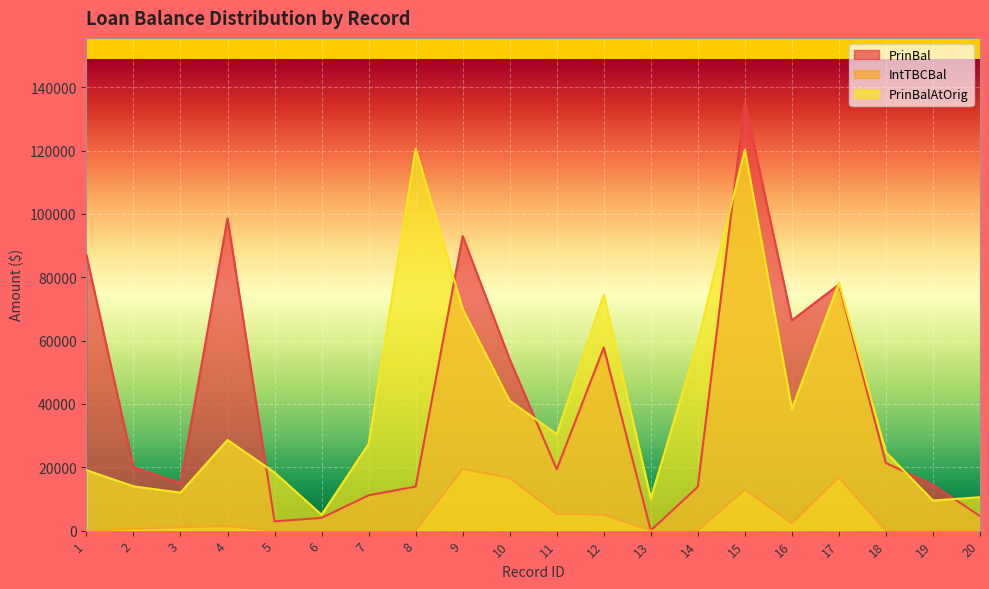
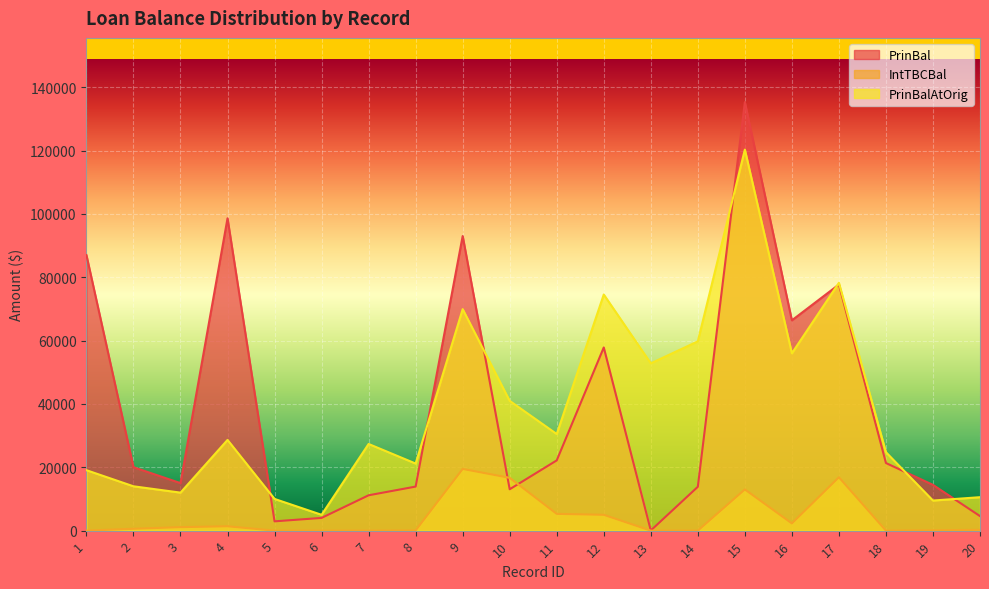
  {
    "PrinBal": {
      "1": 87000,
      "2": 20000,
      "3": 15000,
      "4": 99000,
      "5": 3000,
      "6": 4000,
      "7": 11000,
      "8": 14000,
      "9": 93000,
-     "10": 54000,
-     "11": 19000,
+     "10": 13000,
+     "11": 22000,
      "12": 58000,
      "14": 14000,
      "15": 135000,
      "16": 66000,
      "18": 21000,
      "19": 14000,
      "20": 5000
    },
    "IntTBCBal": {
      "1": 0,
      "2": 1000,
      "3": 1000,
      "4": 1000,
      "5": 0,
      "6": 0,
      "7": 0,
      "8": 0,
      "9": 19000,
      "10": 17000,
      "11": 5000,
      "12": 5000,
      "14": 0,
      "15": 13000,
      "16": 2000,
      "17": 17000,
      "18": 0,
      "19": 0,
      "20": 0
    },
    "PrinBalAtOrig": {
      "1": 19000,
      "2": 14000,
      "3": 12000,
      "4": 29000,
-     "5": 18000,
+     "5": 10000,
      "6": 5000,
      "7": 27000,
-     "8": 121000,
+     "8": 21000,
      "9": 70000,
      "10": 41000,
      "11": 31000,
      "12": 75000,
-     "13": 10000,
+     "13": 53000,
      "14": 60000,
      "15": 120000,
-     "16": 38000,
+     "16": 56000,
      "18": 25000,
      "19": 10000,
      "20": 11000
    }
  }
